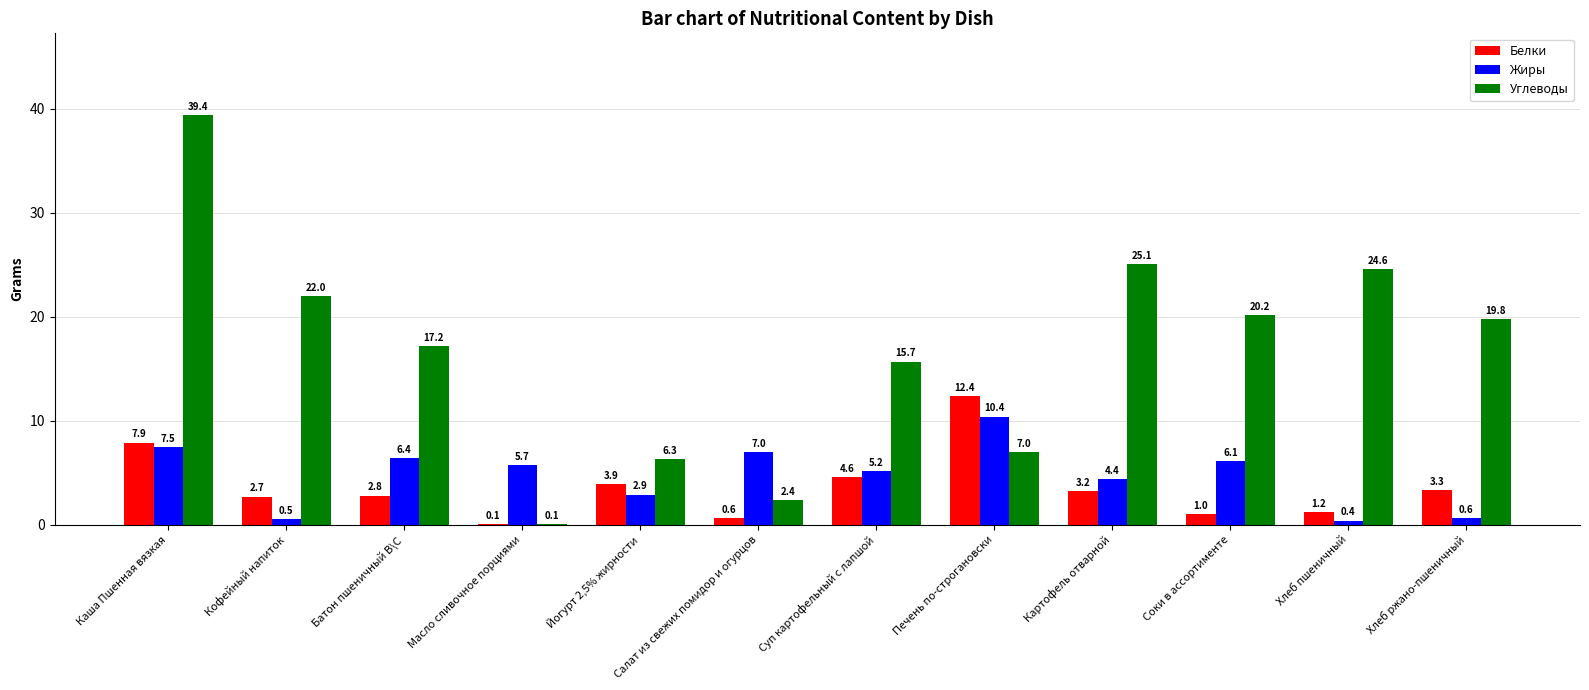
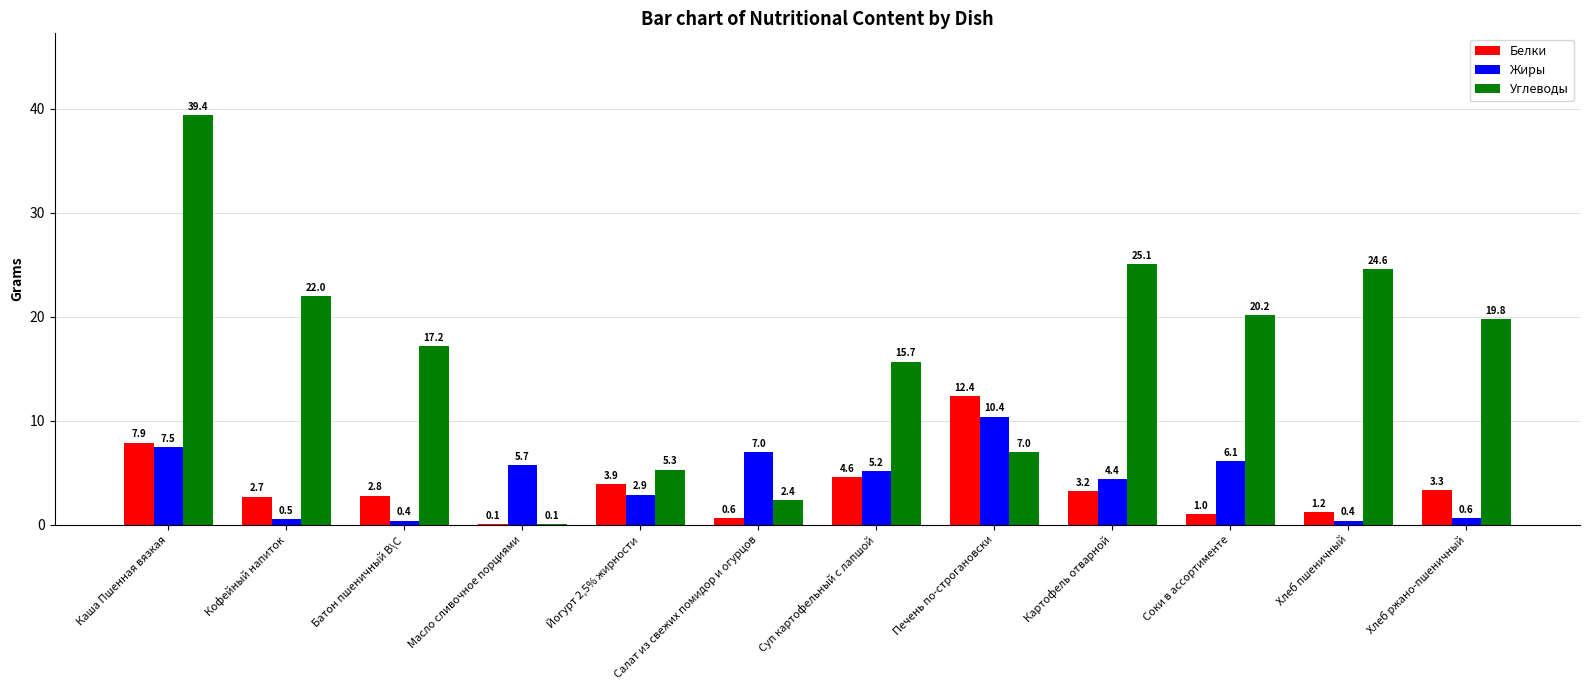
  {
    "Белки": {
      "Каша Пшенная вязкая": 7.9,
      "Кофейный напиток": 2.7,
      "Батон пшеничный В\\С": 2.8,
      "Масло сливочное порциями": 0.1,
      "Йогурт 2,5% жирности": 3.9,
      "Салат из свежих помидор и огурцов": 0.6,
      "Суп картофельный с лапшой": 4.6,
      "Печень по-строгановски": 12.4,
      "Картофель отварной": 3.2,
      "Соки в ассортименте": 1.0,
      "Хлеб пшеничный": 1.2,
      "Хлеб ржано-пшеничный": 3.3
    },
    "Жиры": {
      "Каша Пшенная вязкая": 7.5,
      "Кофейный напиток": 0.5,
-     "Батон пшеничный В\\С": 6.4,
+     "Батон пшеничный В\\С": 0.4,
      "Масло сливочное порциями": 5.7,
      "Йогурт 2,5% жирности": 2.9,
      "Салат из свежих помидор и огурцов": 7.0,
      "Суп картофельный с лапшой": 5.2,
      "Печень по-строгановски": 10.4,
      "Картофель отварной": 4.4,
      "Соки в ассортименте": 6.1,
      "Хлеб пшеничный": 0.4,
      "Хлеб ржано-пшеничный": 0.6
    },
    "Углеводы": {
      "Каша Пшенная вязкая": 39.4,
      "Кофейный напиток": 22.0,
      "Батон пшеничный В\\С": 17.2,
      "Масло сливочное порциями": 0.1,
-     "Йогурт 2,5% жирности": 6.3,
+     "Йогурт 2,5% жирности": 5.3,
      "Салат из свежих помидор и огурцов": 2.4,
      "Суп картофельный с лапшой": 15.7,
      "Печень по-строгановски": 7.0,
      "Картофель отварной": 25.1,
      "Соки в ассортименте": 20.2,
      "Хлеб пшеничный": 24.6,
      "Хлеб ржано-пшеничный": 19.8
    }
  }
